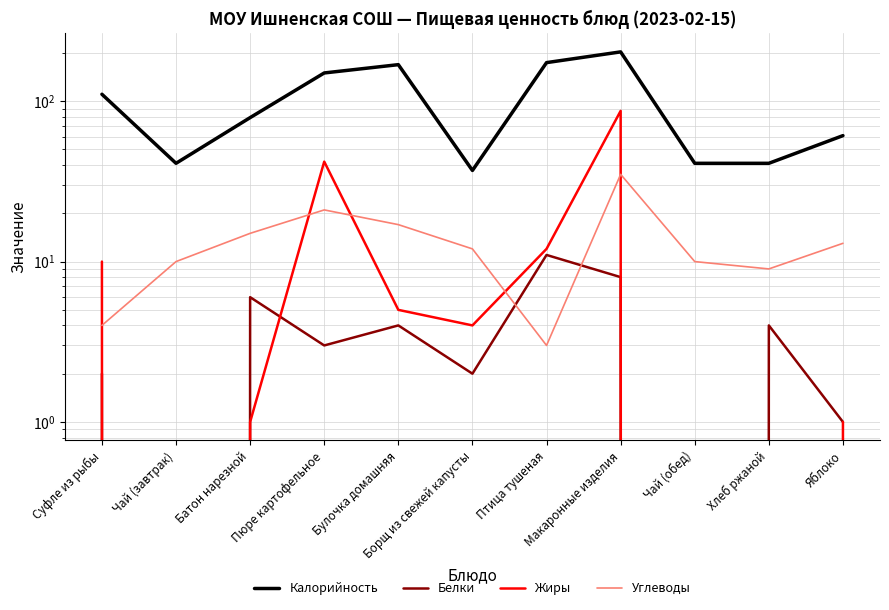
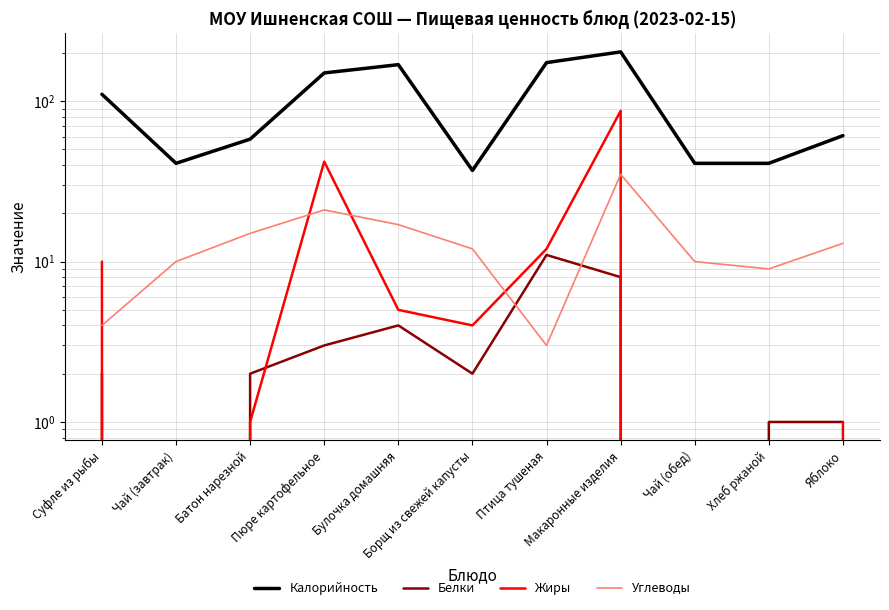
  {
    "Калорийность": {
      "Суфле из рыбы": 110,
      "Чай (завтрак)": 41,
-     "Батон нарезной": 80,
+     "Батон нарезной": 58,
      "Пюре картофельное": 150,
      "Булочка домашняя": 170,
      "Борщ из свежей капусты": 37,
      "Птица тушеная": 170,
      "Макаронные изделия": 200,
      "Чай (обед)": 41,
      "Хлеб ржаной": 41,
      "Яблоко": 61
    },
    "Белки": {
      "Суфле из рыбы": 2,
-     "Батон нарезной": 6,
+     "Батон нарезной": 2,
      "Пюре картофельное": 3,
      "Булочка домашняя": 4,
      "Борщ из свежей капусты": 2,
      "Птица тушеная": 11,
      "Макаронные изделия": 8,
-     "Хлеб ржаной": 4
+     "Хлеб ржаной": 1
    },
    "Жиры": {
      "Суфле из рыбы": 10,
      "Батон нарезной": 1,
      "Пюре картофельное": 42,
      "Булочка домашняя": 5,
      "Борщ из свежей капусты": 4,
      "Птица тушеная": 12,
      "Макаронные изделия": 90
    },
    "Углеводы": {
      "Суфле из рыбы": 4,
      "Чай (завтрак)": 10,
      "Батон нарезной": 15,
      "Пюре картофельное": 21,
      "Булочка домашняя": 17,
      "Борщ из свежей капусты": 12,
      "Птица тушеная": 3,
      "Макаронные изделия": 35,
      "Чай (обед)": 10,
      "Хлеб ржаной": 9,
      "Яблоко": 13
    }
  }
